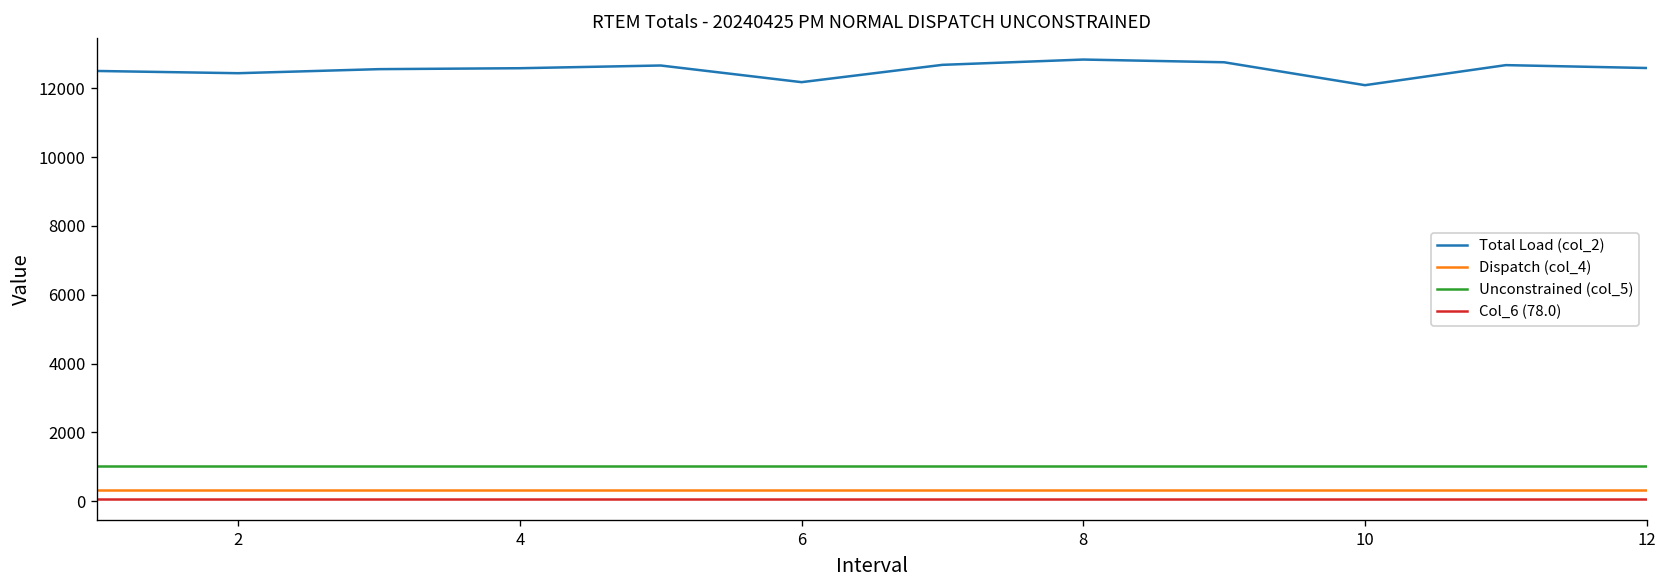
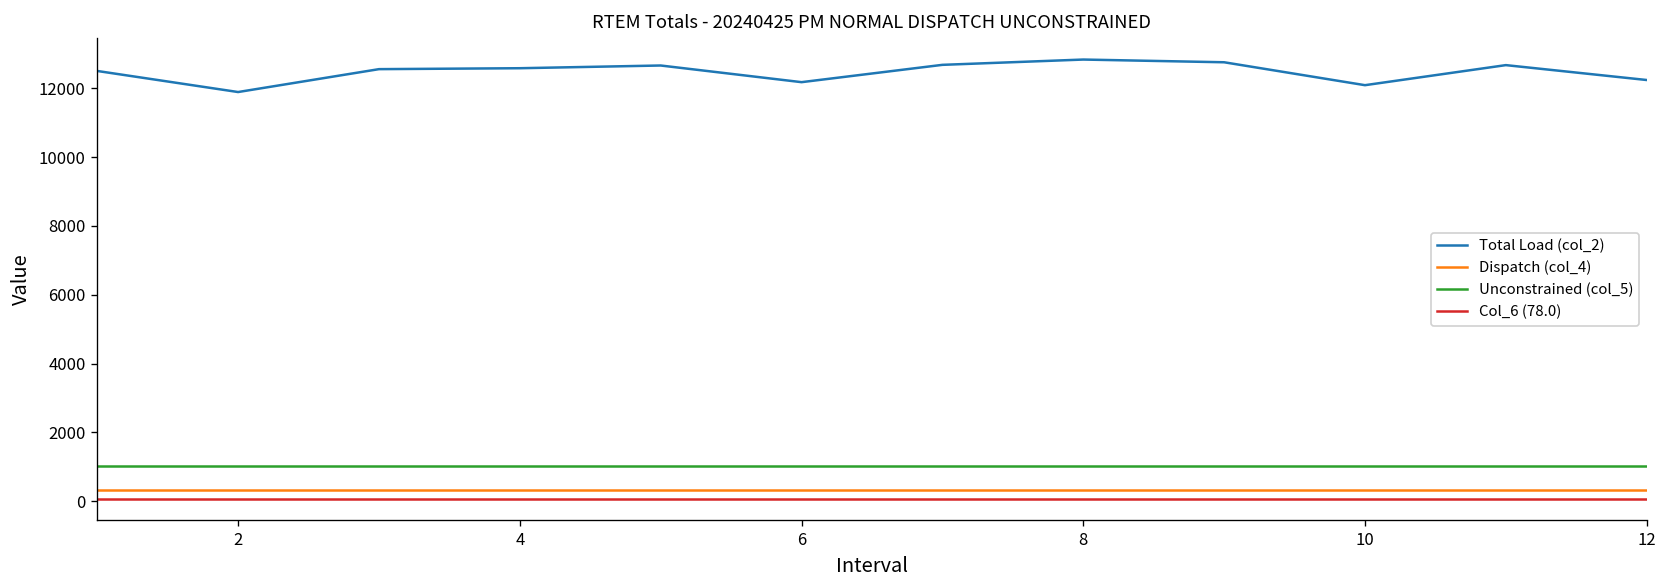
  {
    "Total Load (col_2)": {
-     "2": 12400,
+     "2": 11900,
      "4": 12600,
      "6": 12200,
      "8": 12800,
      "10": 12100,
-     "12": 12600
+     "12": 12200
    },
    "Dispatch (col_4)": {
      "2": 300,
      "4": 300,
      "6": 300,
      "8": 300,
      "10": 300,
      "12": 300
    },
    "Unconstrained (col_5)": {
      "2": 1000,
      "4": 1000,
      "6": 1000,
      "8": 1000,
      "10": 1000,
      "12": 1000
    },
    "Col_6 (78.0)": {
      "2": 100,
      "4": 100,
      "6": 100,
      "8": 100,
      "10": 100,
      "12": 100
    }
  }
